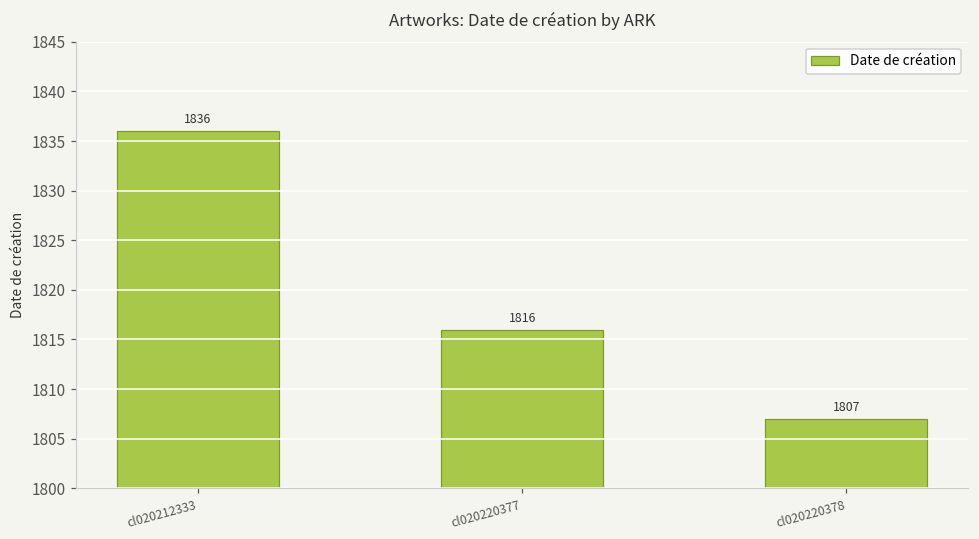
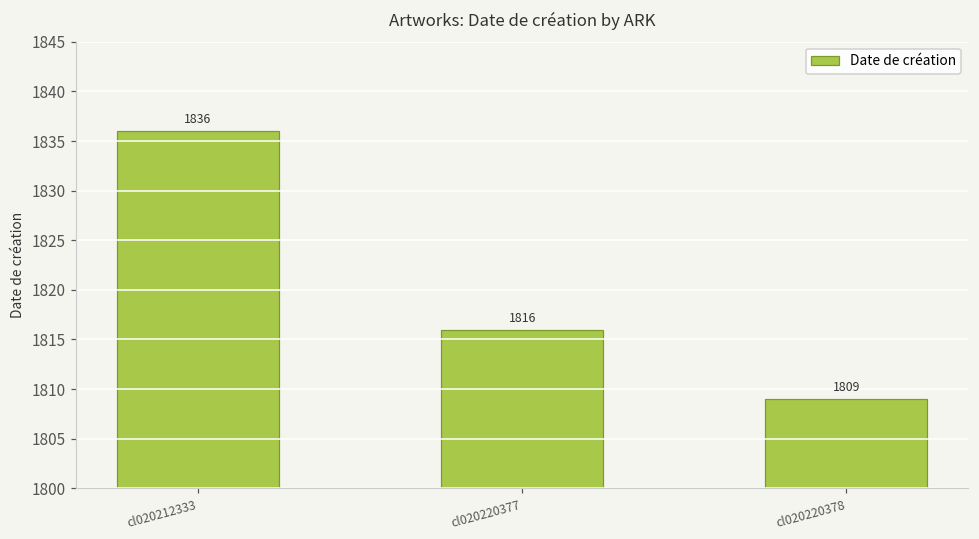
  {
    "cl020212333": 1836,
    "cl020220377": 1816,
-   "cl020220378": 1807
+   "cl020220378": 1809
  }
